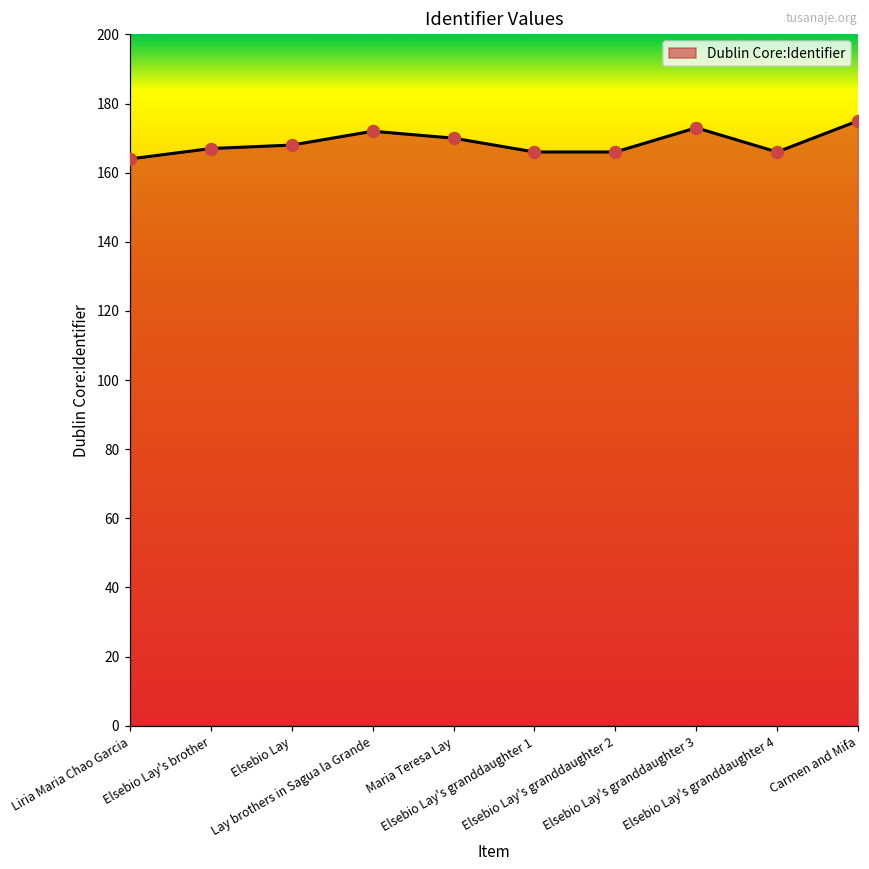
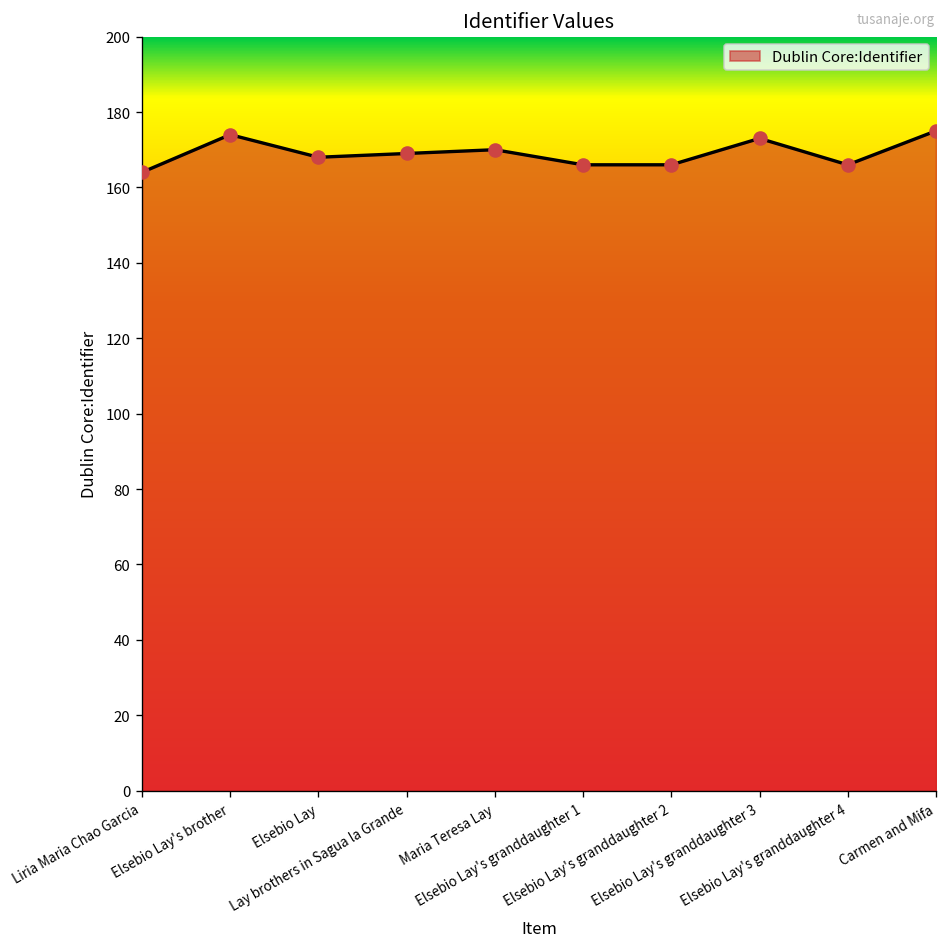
  {
    "Liria Maria Chao Garcia": 164,
-   "Elsebio Lay's brother": 167,
+   "Elsebio Lay's brother": 174,
    "Elsebio Lay": 168,
-   "Lay brothers in Sagua la Grande": 172,
+   "Lay brothers in Sagua la Grande": 169,
    "Maria Teresa Lay": 170,
    "Elsebio Lay's granddaughter 1": 166,
    "Elsebio Lay's granddaughter 2": 166,
    "Elsebio Lay's granddaughter 3": 173,
    "Elsebio Lay's granddaughter 4": 166,
    "Carmen and Mifa": 175
  }
